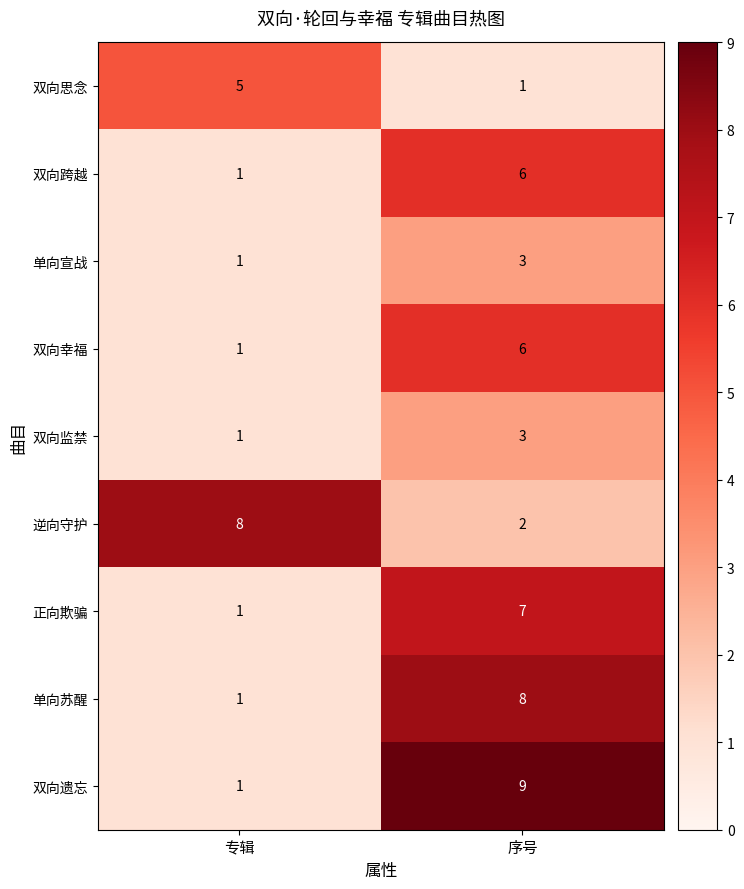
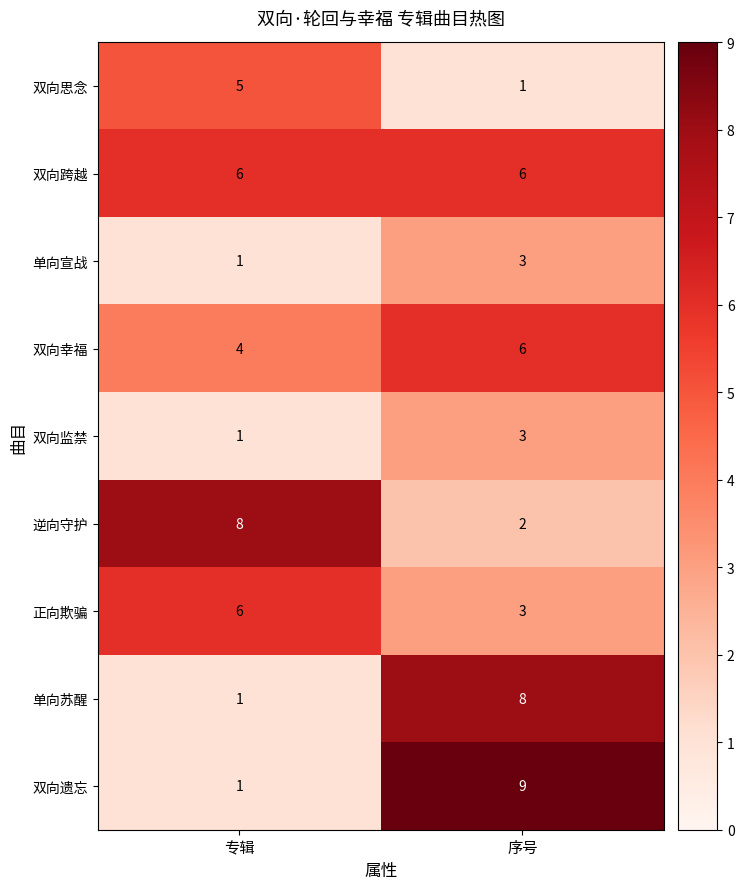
  {
    "双向思念": {
      "专辑": 5,
      "序号": 1
    },
    "双向跨越": {
-     "专辑": 1,
+     "专辑": 6,
      "序号": 6
    },
    "单向宣战": {
      "专辑": 1,
      "序号": 3
    },
    "双向幸福": {
-     "专辑": 1,
+     "专辑": 4,
      "序号": 6
    },
    "双向监禁": {
      "专辑": 1,
      "序号": 3
    },
    "逆向守护": {
      "专辑": 8,
      "序号": 2
    },
    "正向欺骗": {
-     "专辑": 1,
-     "序号": 7
+     "专辑": 6,
+     "序号": 3
    },
    "单向苏醒": {
      "专辑": 1,
      "序号": 8
    },
    "双向遗忘": {
      "专辑": 1,
      "序号": 9
    }
  }
